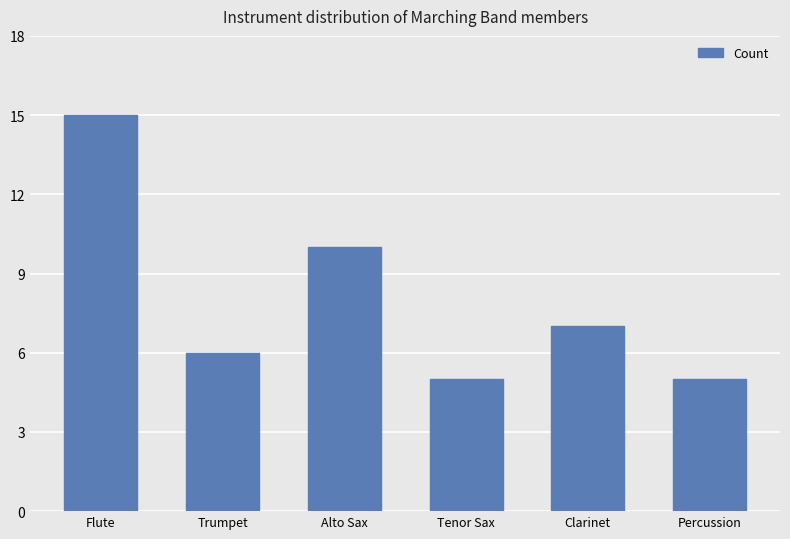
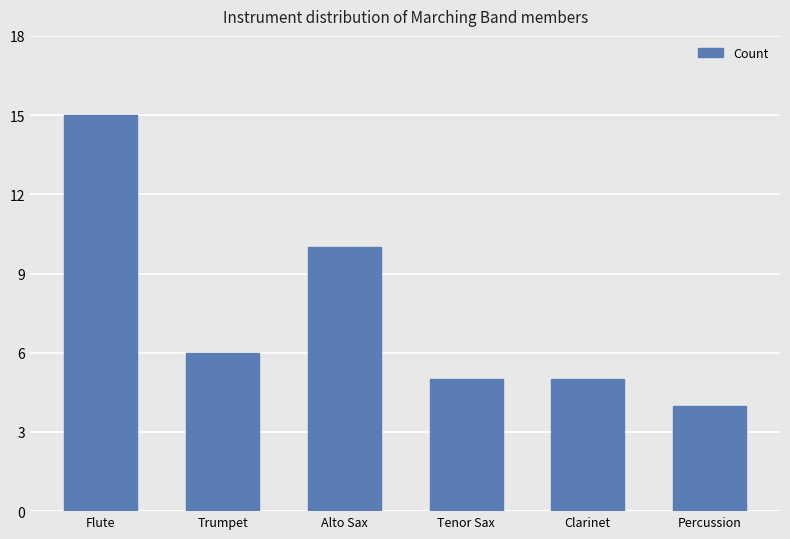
  {
    "Flute": 15,
    "Trumpet": 6,
    "Alto Sax": 10,
    "Tenor Sax": 5,
-   "Clarinet": 7,
-   "Percussion": 5
+   "Clarinet": 5,
+   "Percussion": 4
  }
